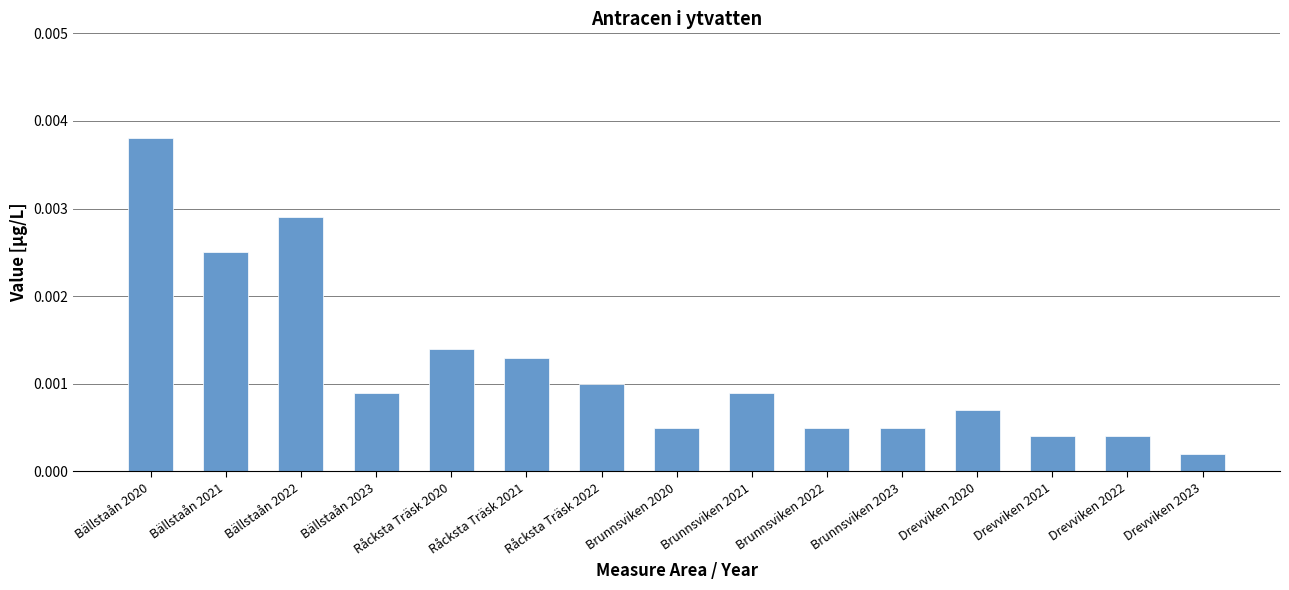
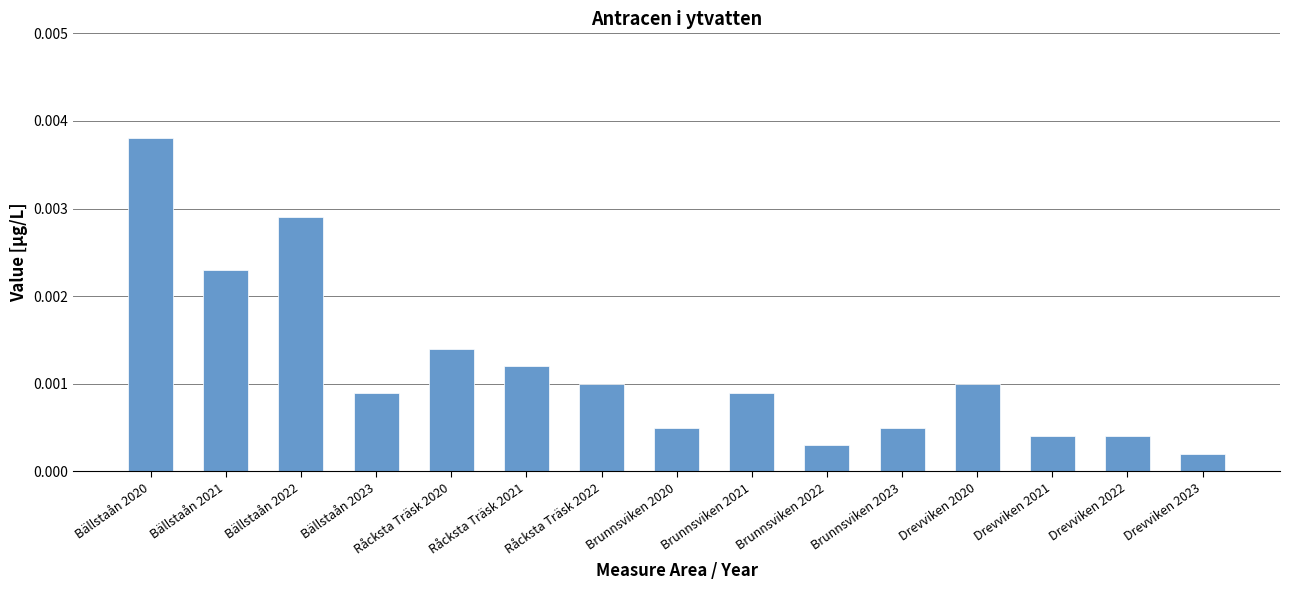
  {
    "Bällstaån 2020": 0.0038,
-   "Bällstaån 2021": 0.0025,
+   "Bällstaån 2021": 0.0023,
    "Bällstaån 2022": 0.0029,
    "Bällstaån 2023": 0.0009,
    "Råcksta Träsk 2020": 0.0014,
-   "Råcksta Träsk 2021": 0.0013,
+   "Råcksta Träsk 2021": 0.0012,
    "Råcksta Träsk 2022": 0.0010,
    "Brunnsviken 2020": 0.0005,
    "Brunnsviken 2021": 0.0009,
-   "Brunnsviken 2022": 0.0005,
+   "Brunnsviken 2022": 0.0003,
    "Brunnsviken 2023": 0.0005,
-   "Drevviken 2020": 0.0007,
+   "Drevviken 2020": 0.0010,
    "Drevviken 2021": 0.0004,
    "Drevviken 2022": 0.0004,
    "Drevviken 2023": 0.0002
  }
